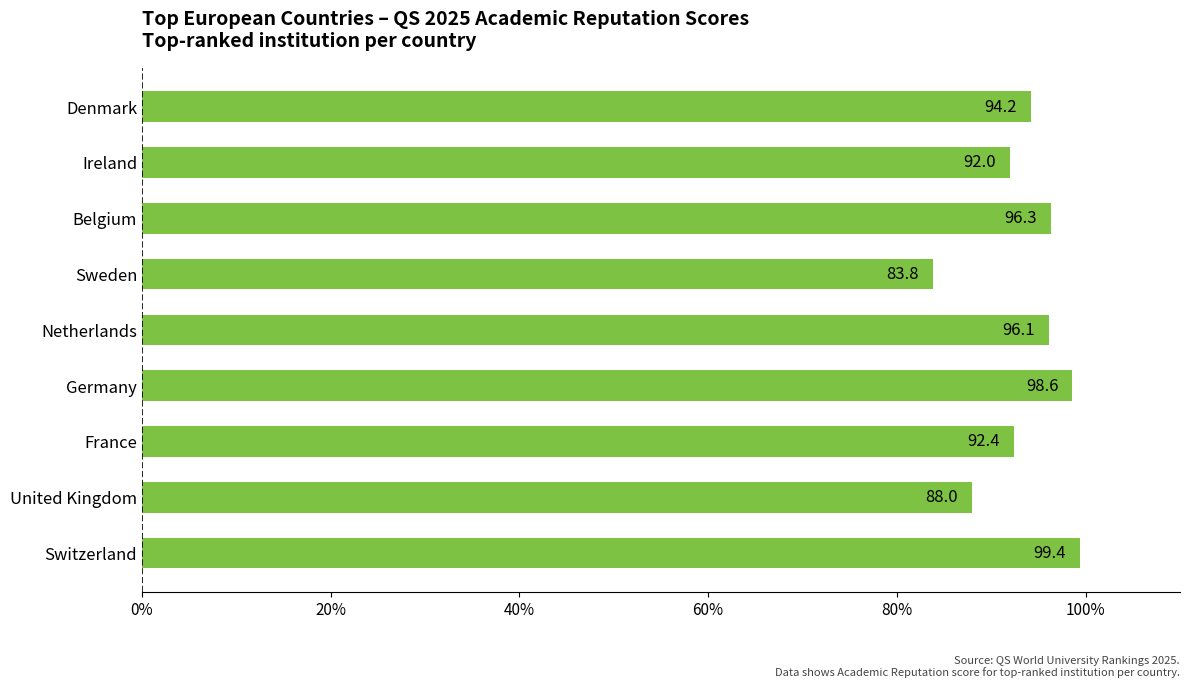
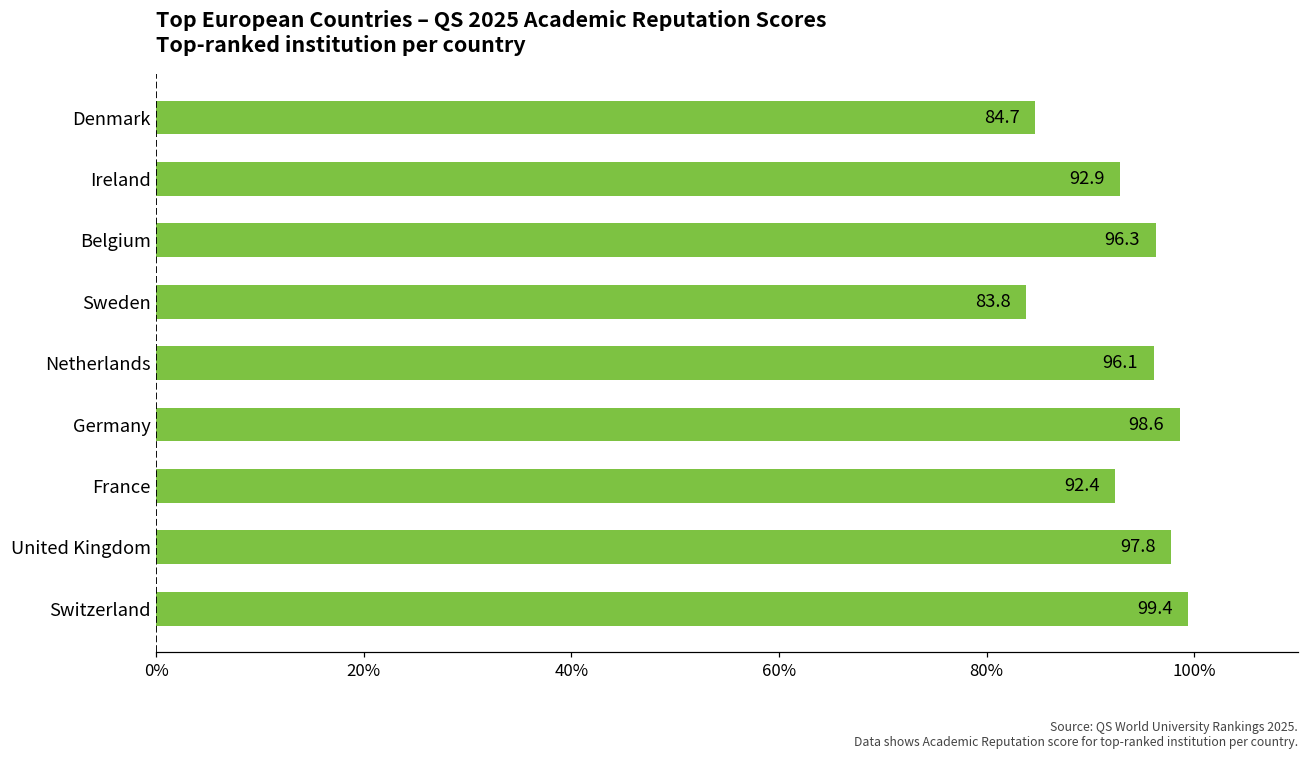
  {
-   "Denmark": 94.2,
-   "Ireland": 92.0,
+   "Denmark": 84.7,
+   "Ireland": 92.9,
    "Belgium": 96.3,
    "Sweden": 83.8,
    "Netherlands": 96.1,
    "Germany": 98.6,
    "France": 92.4,
-   "United Kingdom": 88.0,
+   "United Kingdom": 97.8,
    "Switzerland": 99.4
  }
